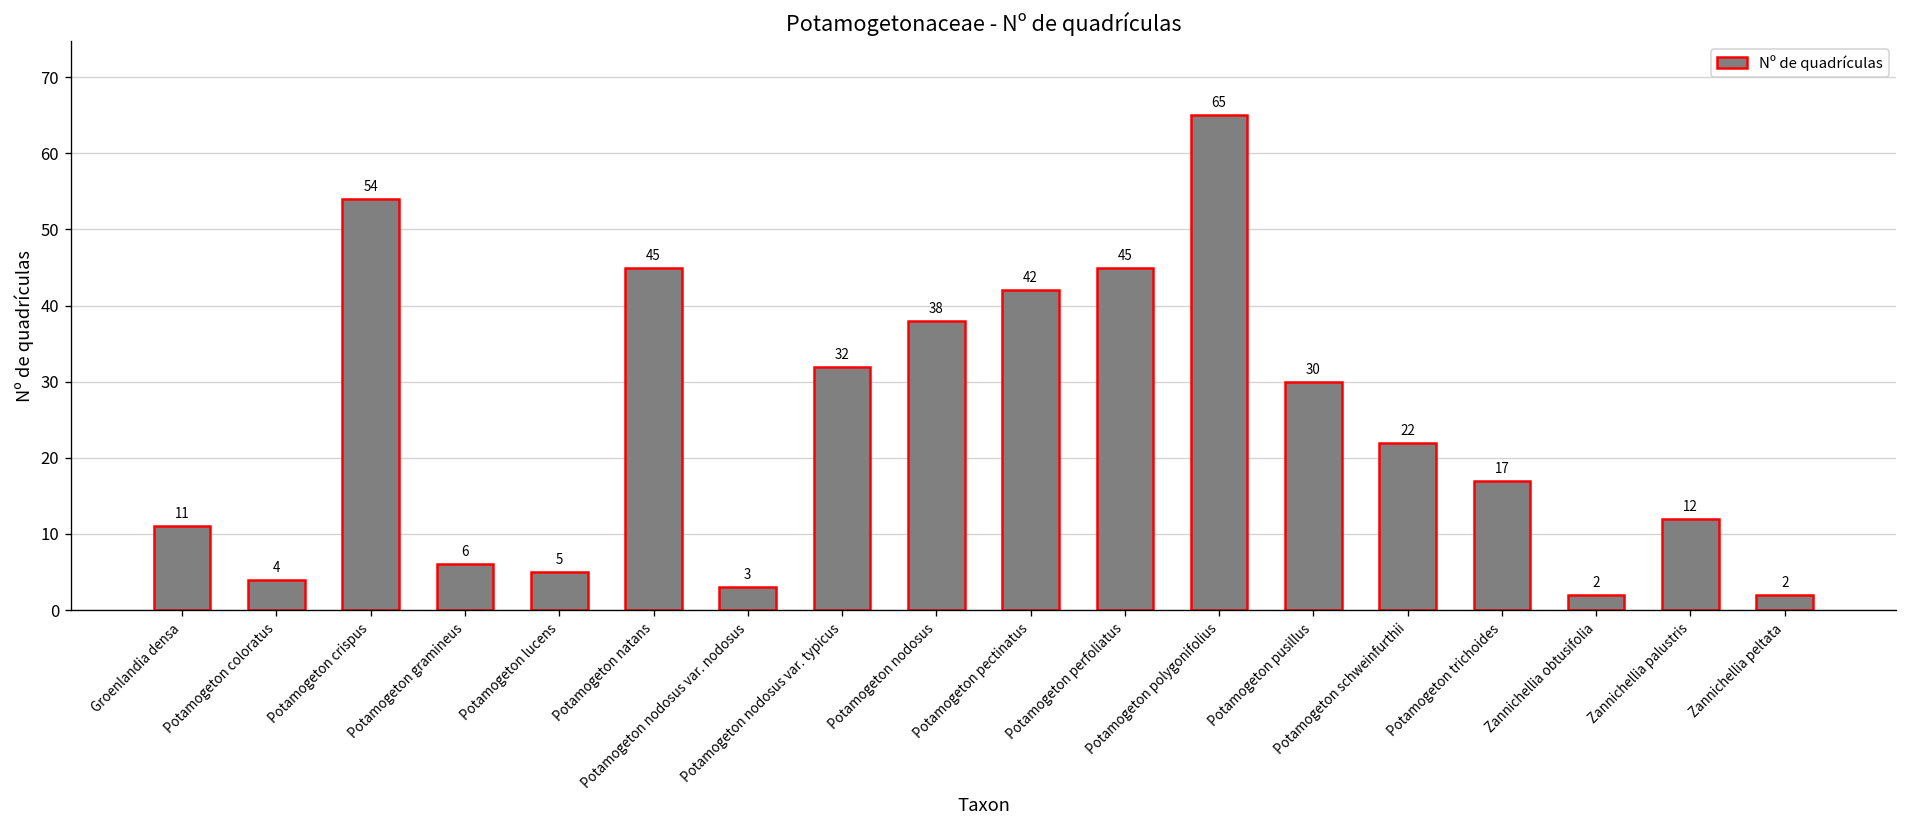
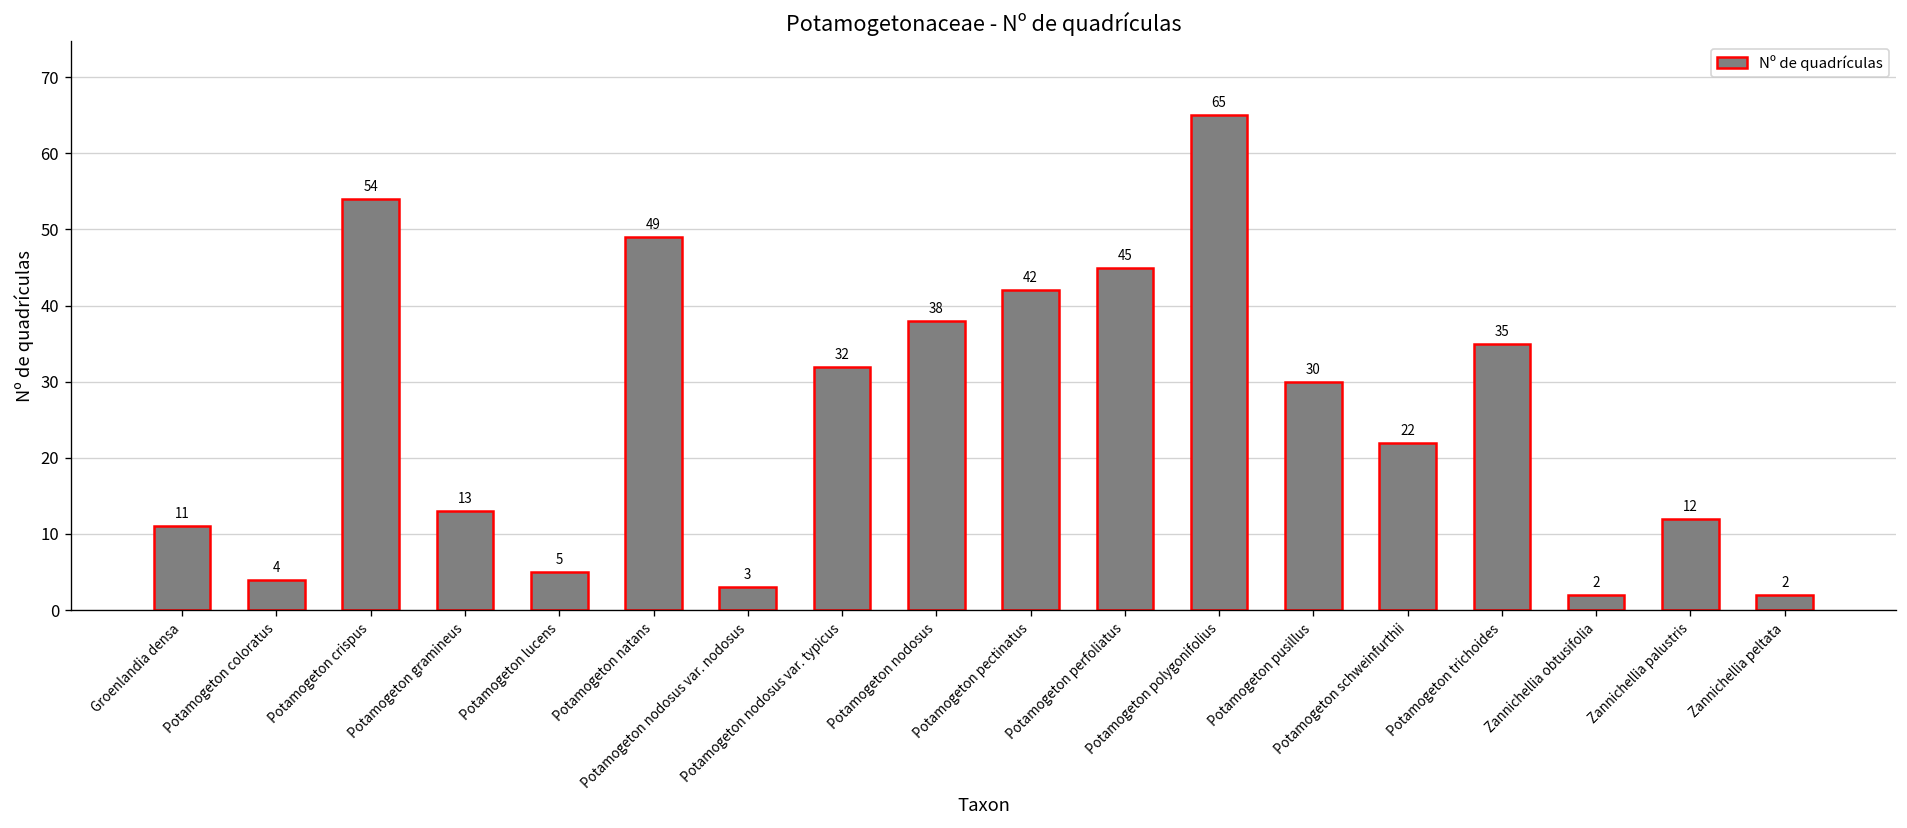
  {
    "Groenlandia densa": 11,
    "Potamogeton coloratus": 4,
    "Potamogeton crispus": 54,
-   "Potamogeton gramineus": 6,
+   "Potamogeton gramineus": 13,
    "Potamogeton lucens": 5,
-   "Potamogeton natans": 45,
+   "Potamogeton natans": 49,
    "Potamogeton nodosus var. nodosus": 3,
    "Potamogeton nodosus var. typicus": 32,
    "Potamogeton nodosus": 38,
    "Potamogeton pectinatus": 42,
    "Potamogeton perfoliatus": 45,
    "Potamogeton polygonifolius": 65,
    "Potamogeton pusillus": 30,
    "Potamogeton schweinfurthii": 22,
-   "Potamogeton trichoides": 17,
+   "Potamogeton trichoides": 35,
    "Zannichellia obtusifolia": 2,
    "Zannichellia palustris": 12,
    "Zannichellia peltata": 2
  }
